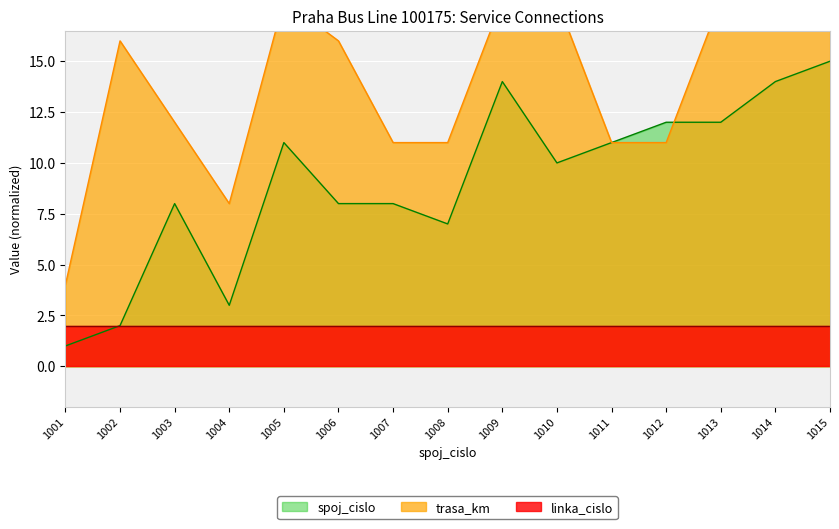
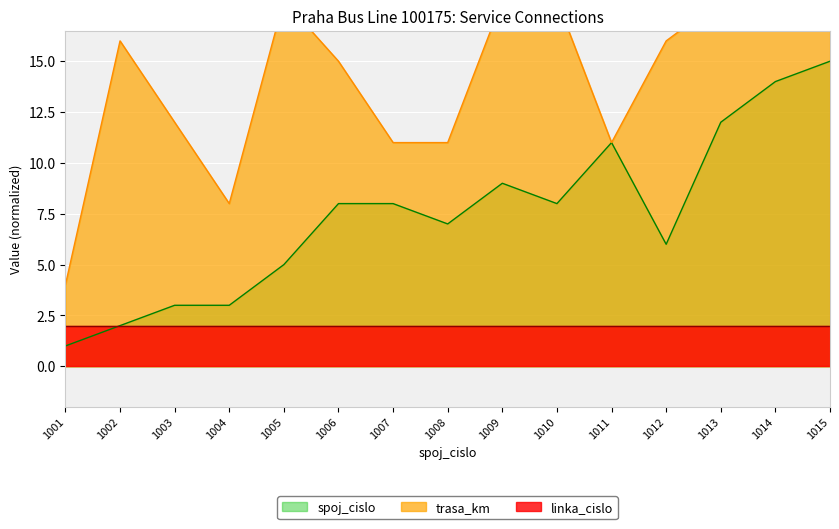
  {
    "spoj_cislo": {
      "1001": 1.0,
-     "1003": 8.0,
+     "1003": 3.0,
      "1004": 3.0,
-     "1005": 11.0,
+     "1005": 5.0,
      "1006": 8.0,
      "1007": 8.0,
      "1008": 7.0,
-     "1009": 14.0,
-     "1010": 10.0,
-     "1012": 12.0,
+     "1009": 9.0,
+     "1010": 8.0,
+     "1012": 6.0,
      "1013": 12.0,
      "1014": 14.0,
      "1015": 15.0
    },
    "trasa_km": {
      "1001": 4,
      "1002": 16,
      "1003": 12,
      "1004": 8,
-     "1006": 16,
+     "1006": 15,
      "1007": 11,
      "1008": 11,
-     "1012": 11
+     "1012": 16
    },
    "linka_cislo": {
      "1001": 2.0,
      "1003": 2.0,
      "1004": 2.0,
      "1005": 2.0,
      "1006": 2.0,
      "1007": 2.0,
      "1008": 2.0,
      "1009": 2.0,
      "1010": 2.0,
      "1011": 2.0,
      "1012": 2.0,
      "1013": 2.0,
      "1014": 2.0,
      "1015": 2.0
    }
  }
